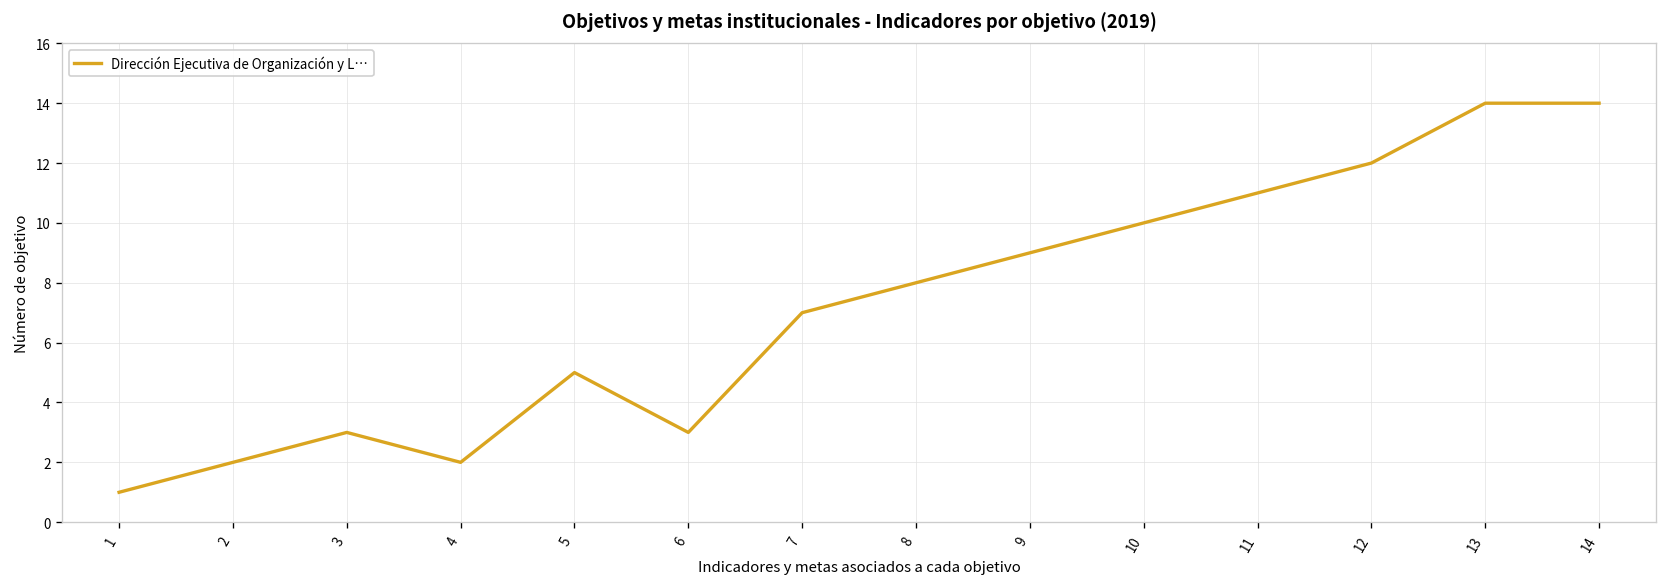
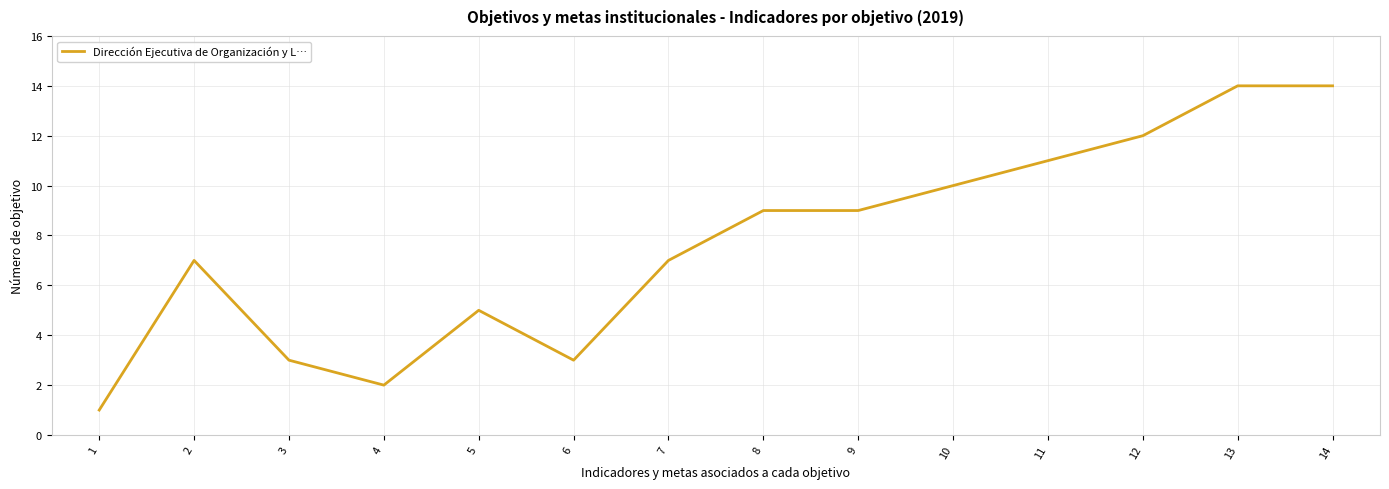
  {
    "1": 1,
-   "2": 2,
+   "2": 7,
    "3": 3,
    "4": 2,
    "5": 5,
    "6": 3,
    "7": 7,
-   "8": 8,
+   "8": 9,
    "9": 9,
    "10": 10,
    "11": 11,
    "12": 12,
    "13": 14,
    "14": 14
  }
